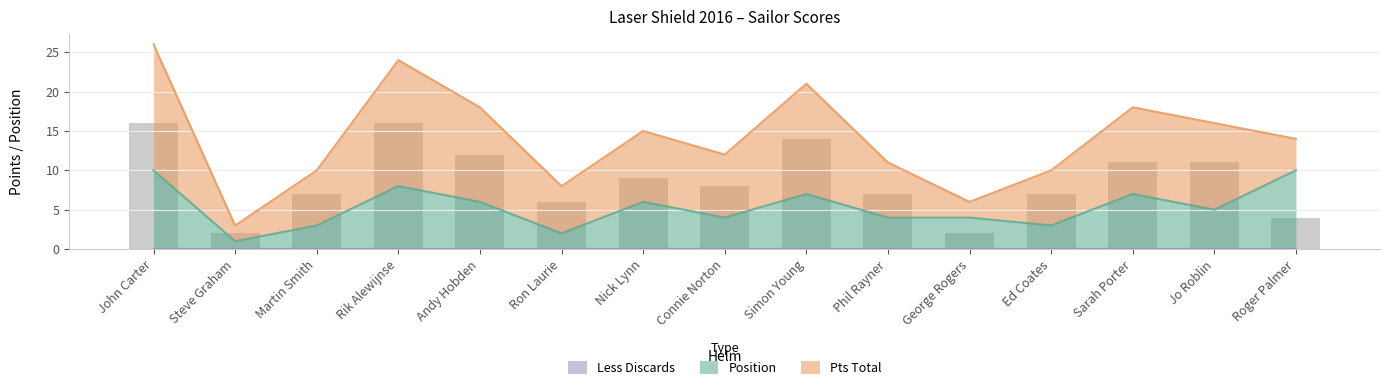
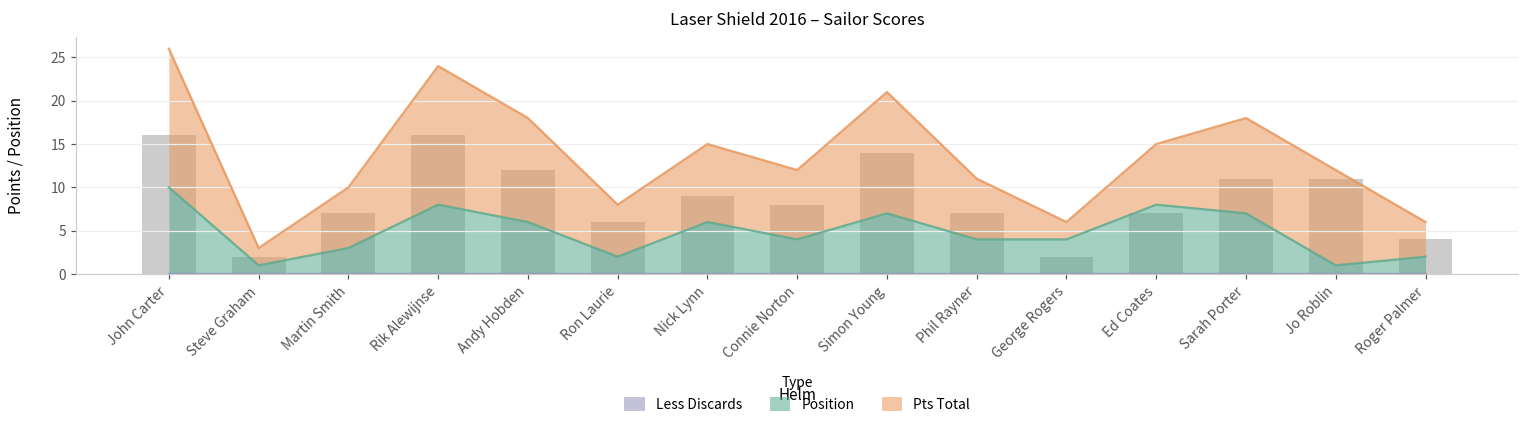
  {
    "Position": {
      "John Carter": 10,
      "Steve Graham": 1,
      "Martin Smith": 3,
      "Rik Alewijnse": 8,
      "Andy Hobden": 6,
      "Ron Laurie": 2,
      "Nick Lynn": 6,
      "Connie Norton": 4,
      "Simon Young": 7,
      "Phil Rayner": 4,
      "George Rogers": 4,
-     "Ed Coates": 3,
+     "Ed Coates": 8,
      "Sarah Porter": 7,
-     "Jo Roblin": 5,
-     "Roger Palmer": 10
+     "Jo Roblin": 1,
+     "Roger Palmer": 2
    },
    "Pts Total": {
      "John Carter": 16,
      "Steve Graham": 2,
      "Martin Smith": 7,
      "Rik Alewijnse": 16,
      "Andy Hobden": 12,
      "Ron Laurie": 6,
      "Nick Lynn": 9,
      "Connie Norton": 8,
      "Simon Young": 14,
      "Phil Rayner": 7,
      "George Rogers": 2,
      "Ed Coates": 7,
      "Sarah Porter": 11,
      "Jo Roblin": 11,
      "Roger Palmer": 4
    }
  }
